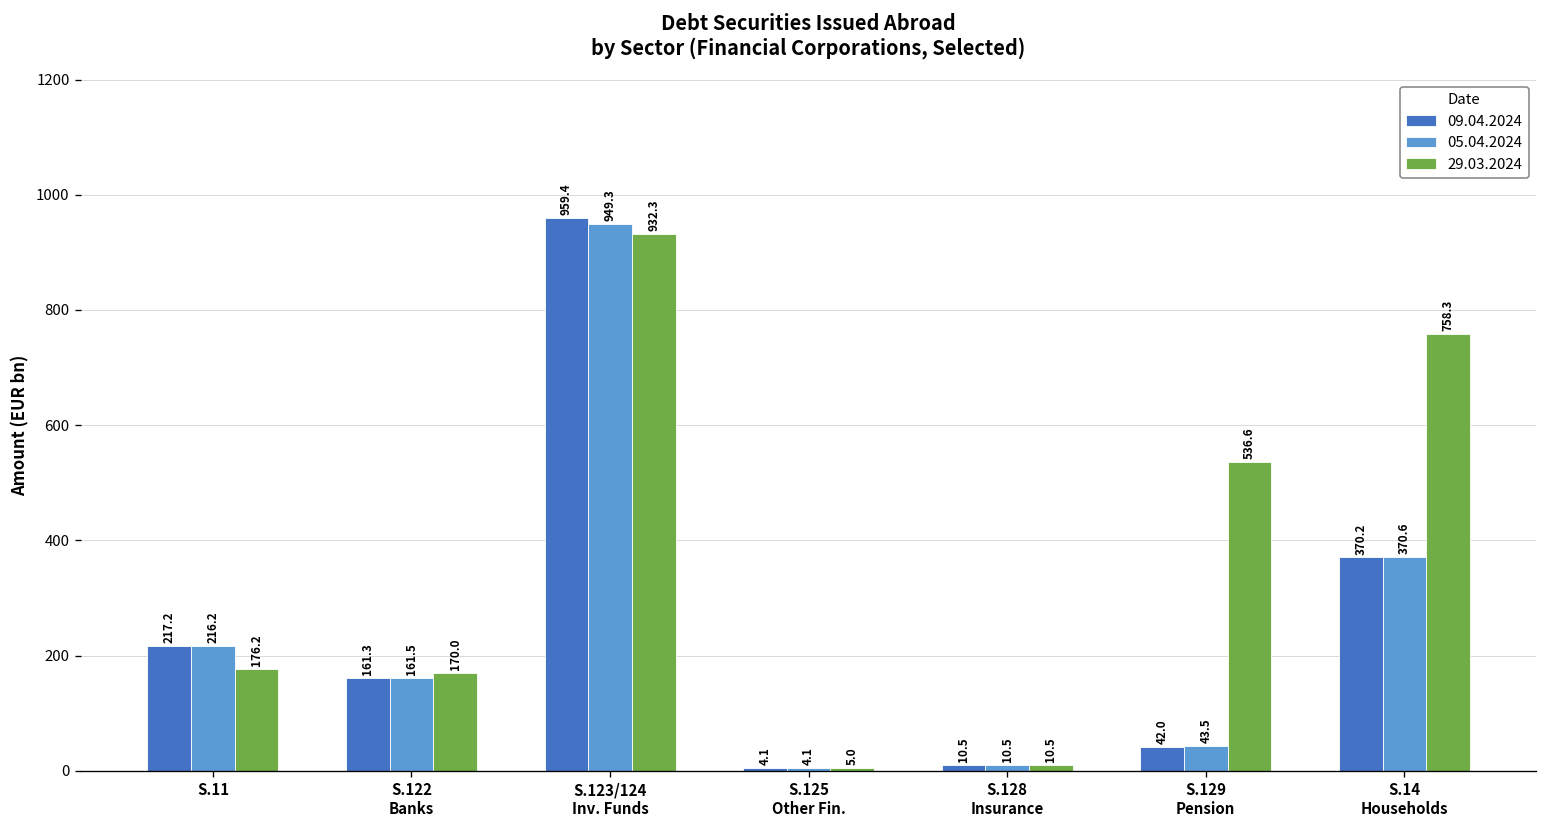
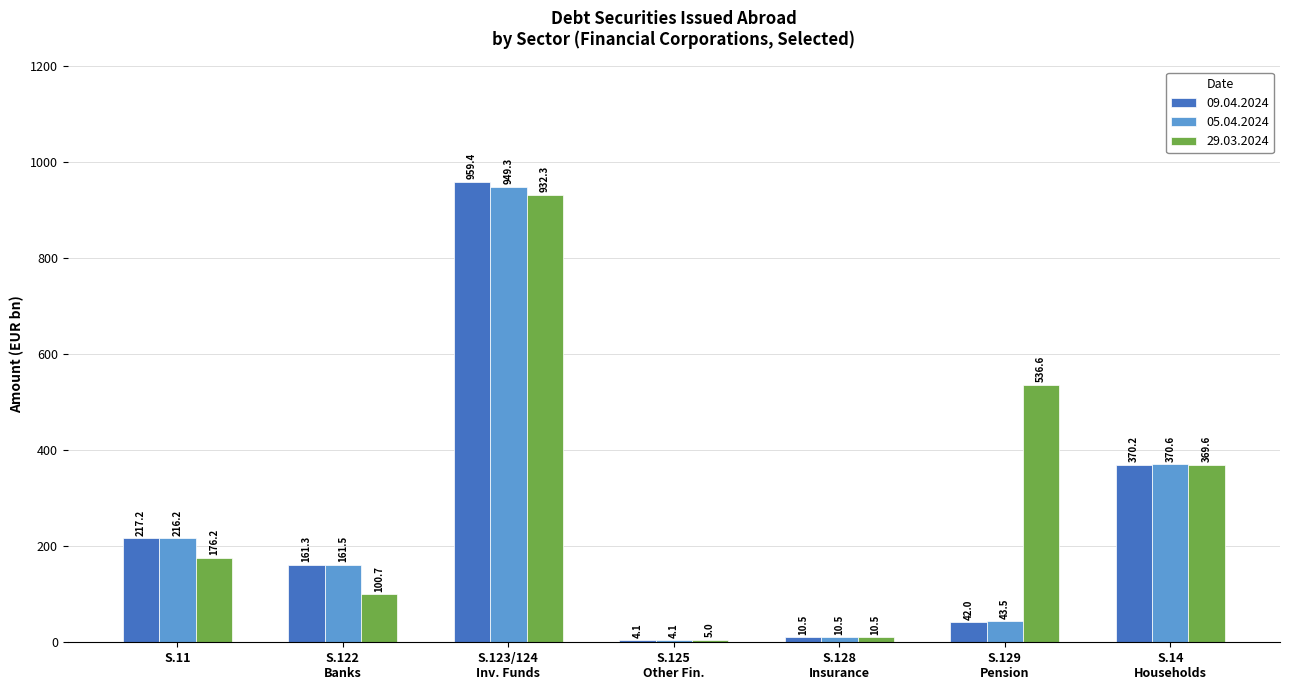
  {
    "29.03.2024": {
      "S.11": 176.2,
-     "S.122 Banks": 170.0,
+     "S.122 Banks": 100.7,
      "S.123/124 Inv. Funds": 932.3,
      "S.125 Other Fin.": 5.0,
      "S.128 Insurance": 10.5,
      "S.129 Pension": 536.6,
-     "S.14 Households": 758.3
+     "S.14 Households": 369.6
    }
  }
